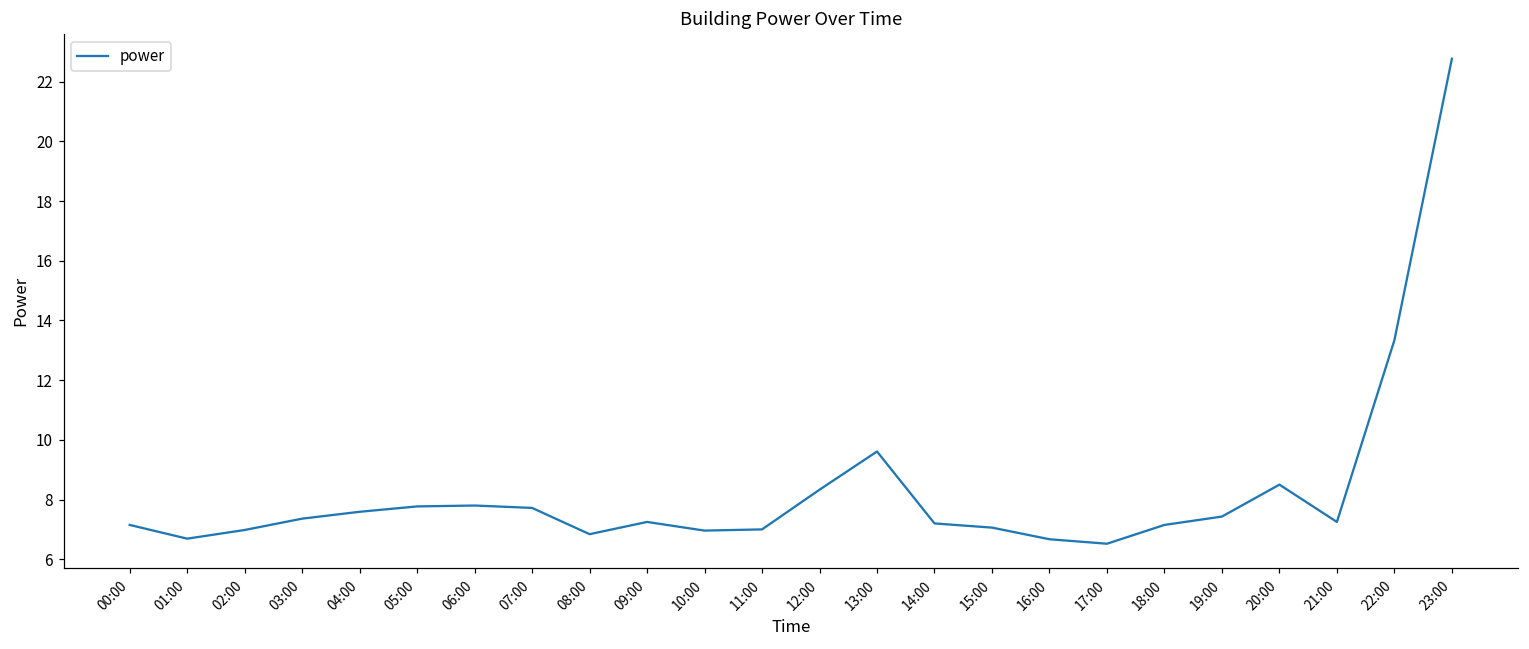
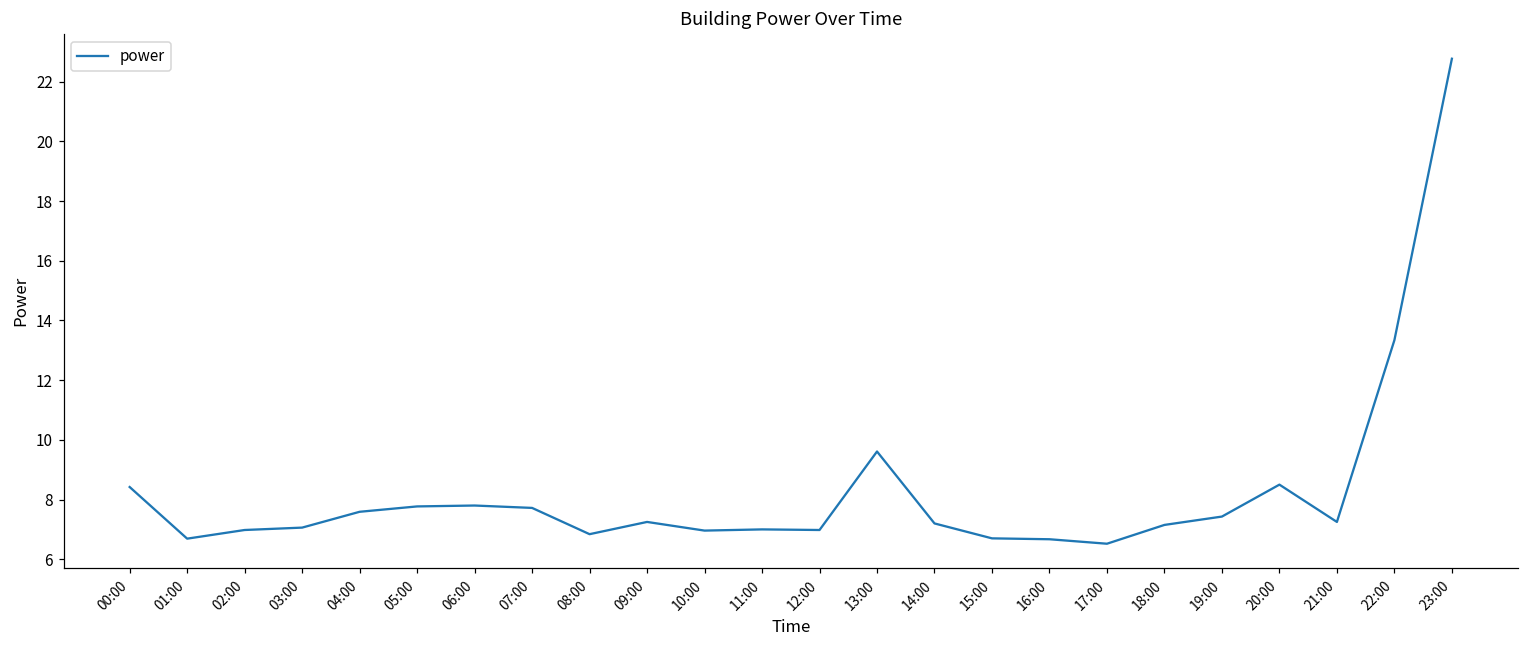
  {
-   "00:00": 7.2,
+   "00:00": 8.4,
    "01:00": 6.7,
    "02:00": 7.0,
-   "03:00": 7.4,
+   "03:00": 7.1,
    "04:00": 7.6,
    "05:00": 7.8,
    "06:00": 7.8,
    "07:00": 7.7,
    "08:00": 6.8,
    "09:00": 7.3,
    "10:00": 7.0,
    "11:00": 7.0,
-   "12:00": 8.3,
+   "12:00": 7.0,
    "13:00": 9.6,
    "14:00": 7.2,
-   "15:00": 7.1,
+   "15:00": 6.7,
    "16:00": 6.7,
    "17:00": 6.5,
    "18:00": 7.2,
    "19:00": 7.4,
    "20:00": 8.5,
    "21:00": 7.3,
    "22:00": 13.3,
    "23:00": 22.8
  }
